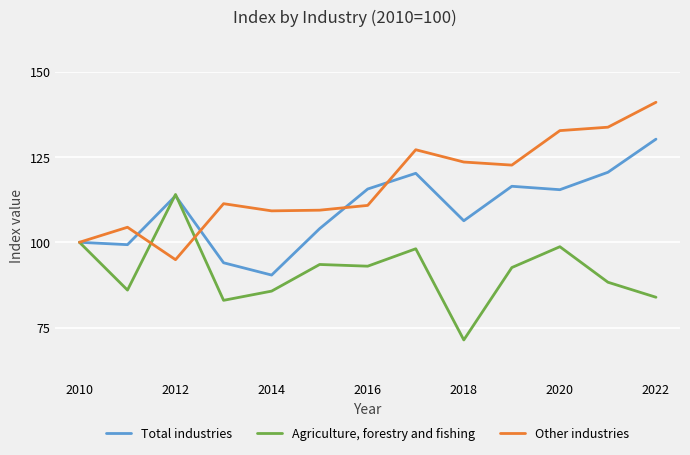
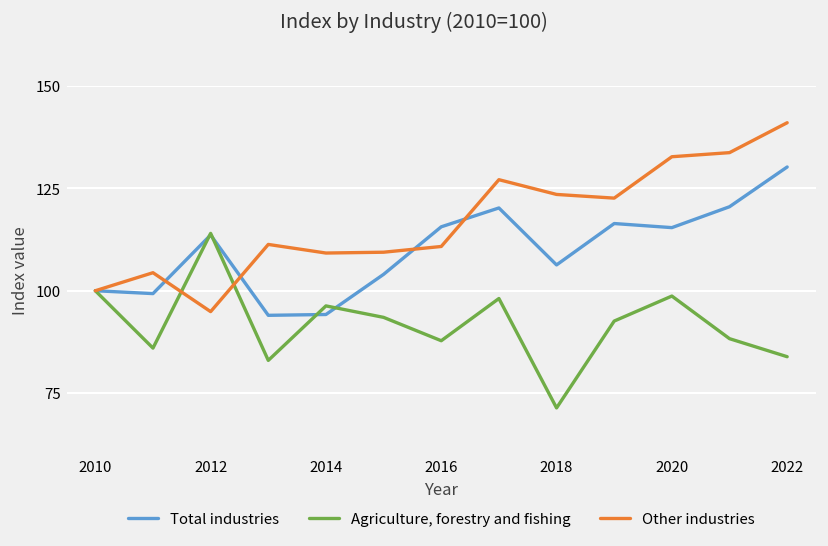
  {
    "Total industries": {
-     "2014": 90,
+     "2014": 94,
      "2016": 116,
      "2018": 106,
      "2020": 115,
      "2022": 130
    },
    "Agriculture, forestry and fishing": {
-     "2014": 86,
-     "2016": 93,
+     "2014": 96,
+     "2016": 88,
      "2018": 71,
      "2020": 99,
      "2022": 84
    },
    "Other industries": {
      "2012": 95,
      "2014": 109,
      "2016": 111,
      "2018": 124,
      "2020": 133,
      "2022": 141
    }
  }
